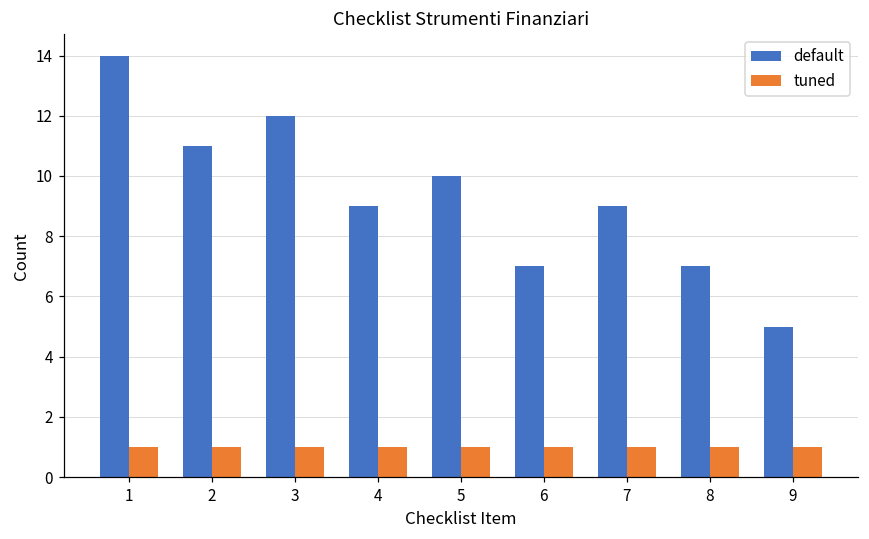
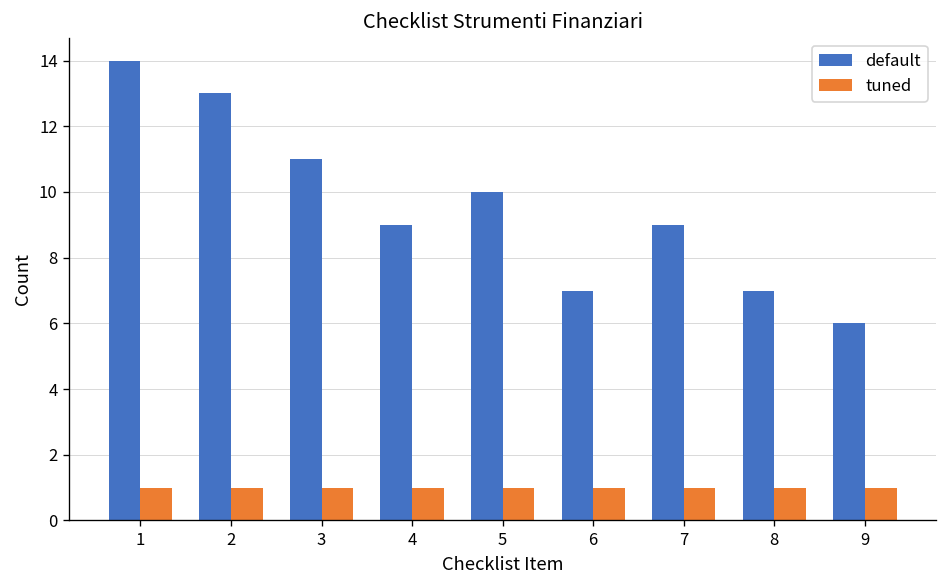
  {
    "default": {
      "1": 14,
-     "2": 11,
-     "3": 12,
+     "2": 13,
+     "3": 11,
      "4": 9,
      "5": 10,
      "6": 7,
      "7": 9,
      "8": 7,
-     "9": 5
+     "9": 6
    },
    "tuned": {
      "1": 1,
      "2": 1,
      "3": 1,
      "4": 1,
      "5": 1,
      "6": 1,
      "7": 1,
      "8": 1,
      "9": 1
    }
  }
